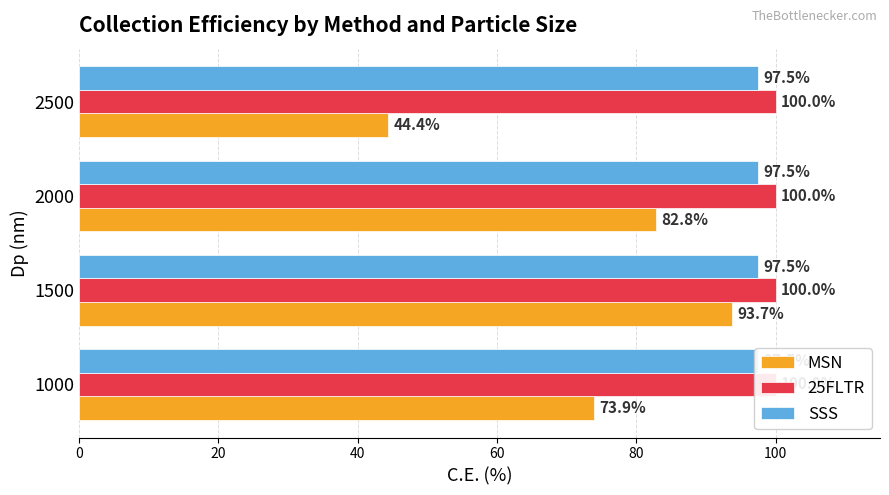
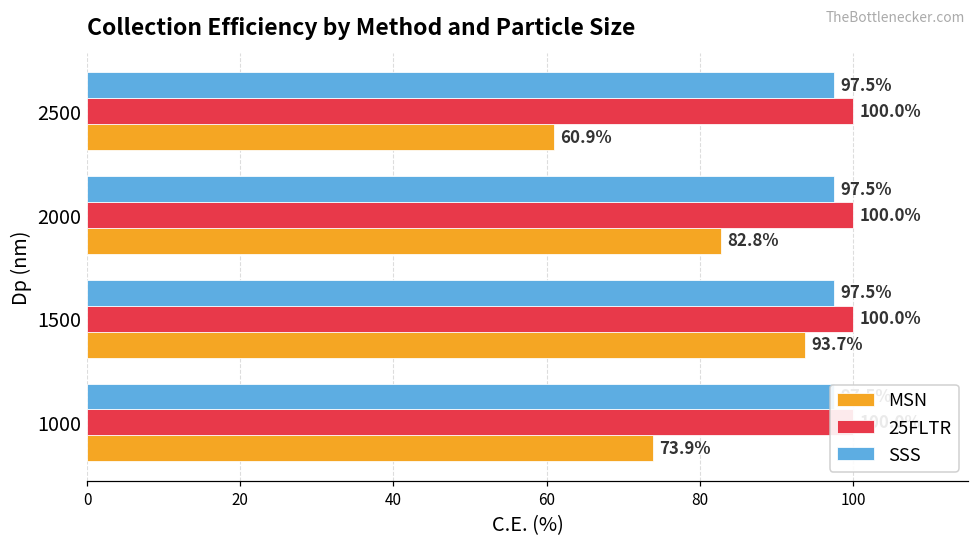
  {
    "MSN": {
-     "2500": "44.4%",
+     "2500": "60.9%",
      "2000": "82.8%",
      "1500": "93.7%",
      "1000": "73.9%"
    },
    "25FLTR": {
      "2500": "100.0%",
      "2000": "100.0%",
      "1500": "100.0%"
    },
    "SSS": {
      "2500": "97.5%",
      "2000": "97.5%",
      "1500": "97.5%"
    }
  }
